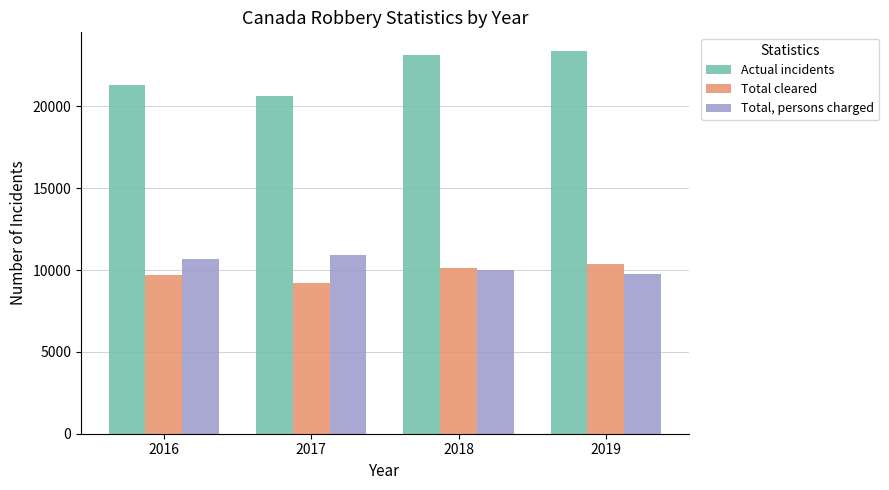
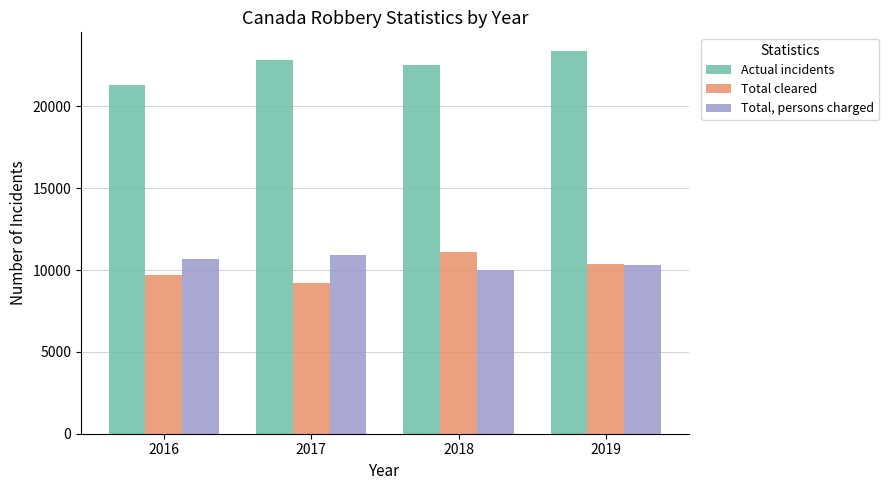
  {
    "Actual incidents": {
      "2016": 21300,
-     "2017": 20700,
-     "2018": 23100,
+     "2017": 22800,
+     "2018": 22500,
      "2019": 23400
    },
    "Total cleared": {
      "2016": 9700,
      "2017": 9200,
-     "2018": 10100,
+     "2018": 11100,
      "2019": 10300
    },
    "Total, persons charged": {
      "2016": 10700,
      "2017": 10900,
      "2018": 10000,
-     "2019": 9800
+     "2019": 10300
    }
  }
